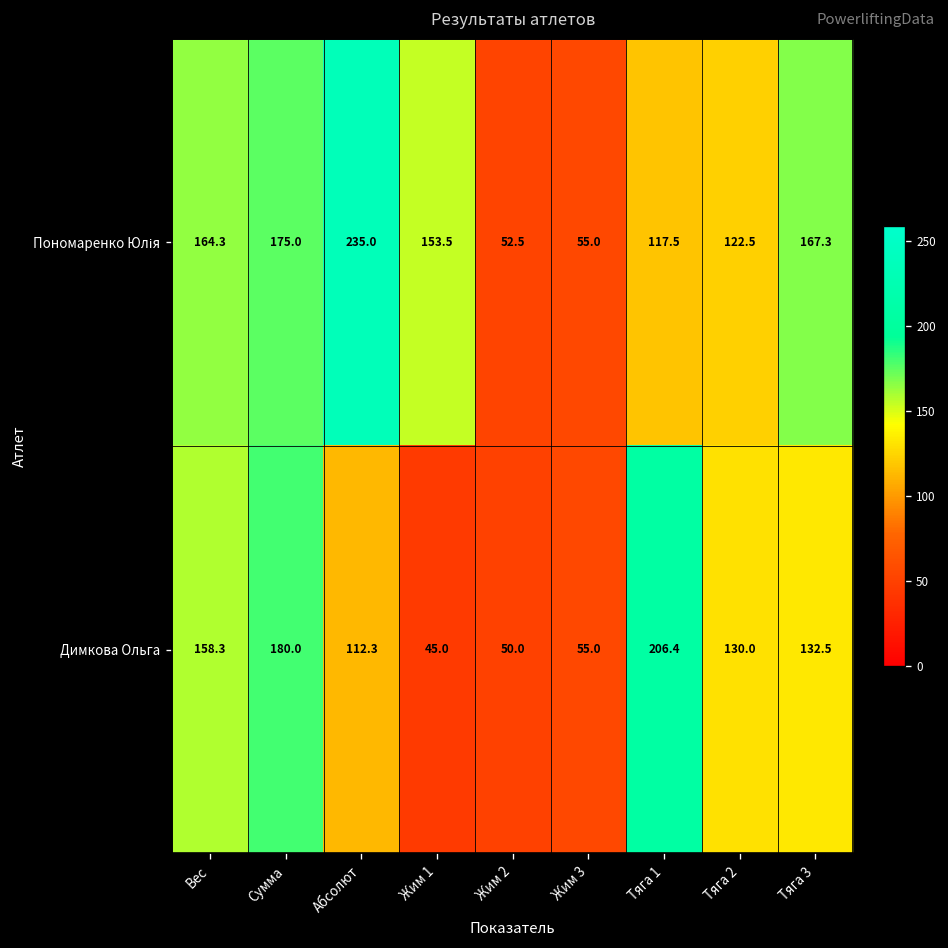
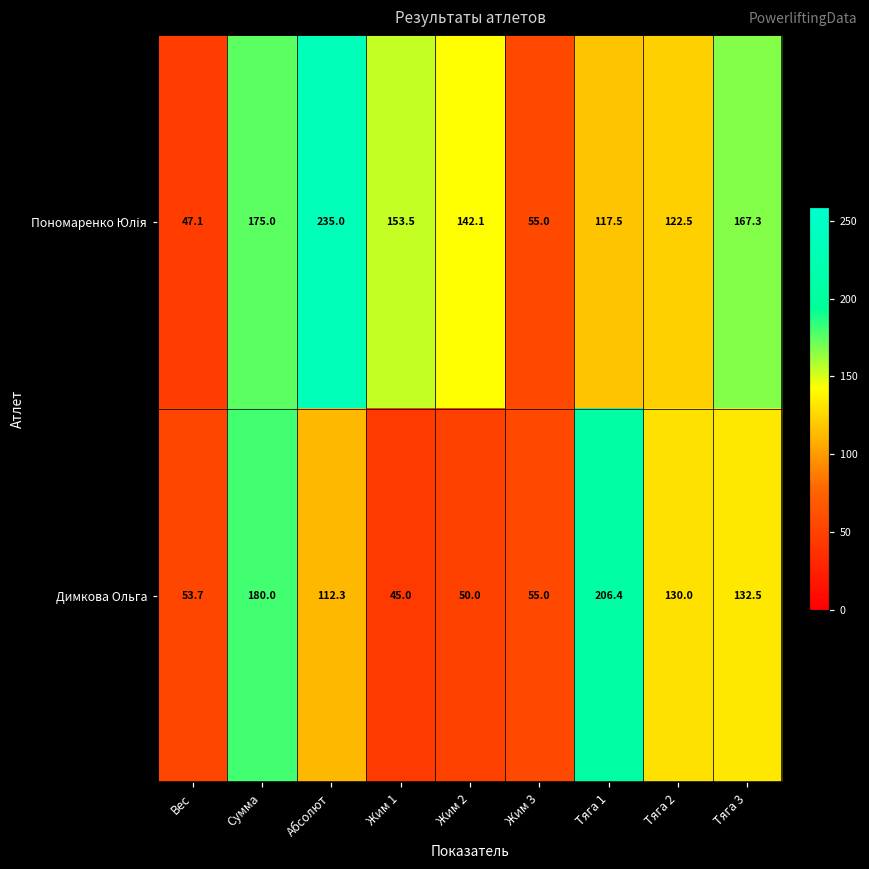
  {
    "Пономаренко Юлія": {
-     "Вес": 164.3,
+     "Вес": 47.1,
      "Сумма": 175.0,
      "Абсолют": 235.0,
      "Жим 1": 153.5,
-     "Жим 2": 52.5,
+     "Жим 2": 142.1,
      "Жим 3": 55.0,
      "Тяга 1": 117.5,
      "Тяга 2": 122.5,
      "Тяга 3": 167.3
    },
    "Димкова Ольга": {
-     "Вес": 158.3,
+     "Вес": 53.7,
      "Сумма": 180.0,
      "Абсолют": 112.3,
      "Жим 1": 45.0,
      "Жим 2": 50.0,
      "Жим 3": 55.0,
      "Тяга 1": 206.4,
      "Тяга 2": 130.0,
      "Тяга 3": 132.5
    }
  }
